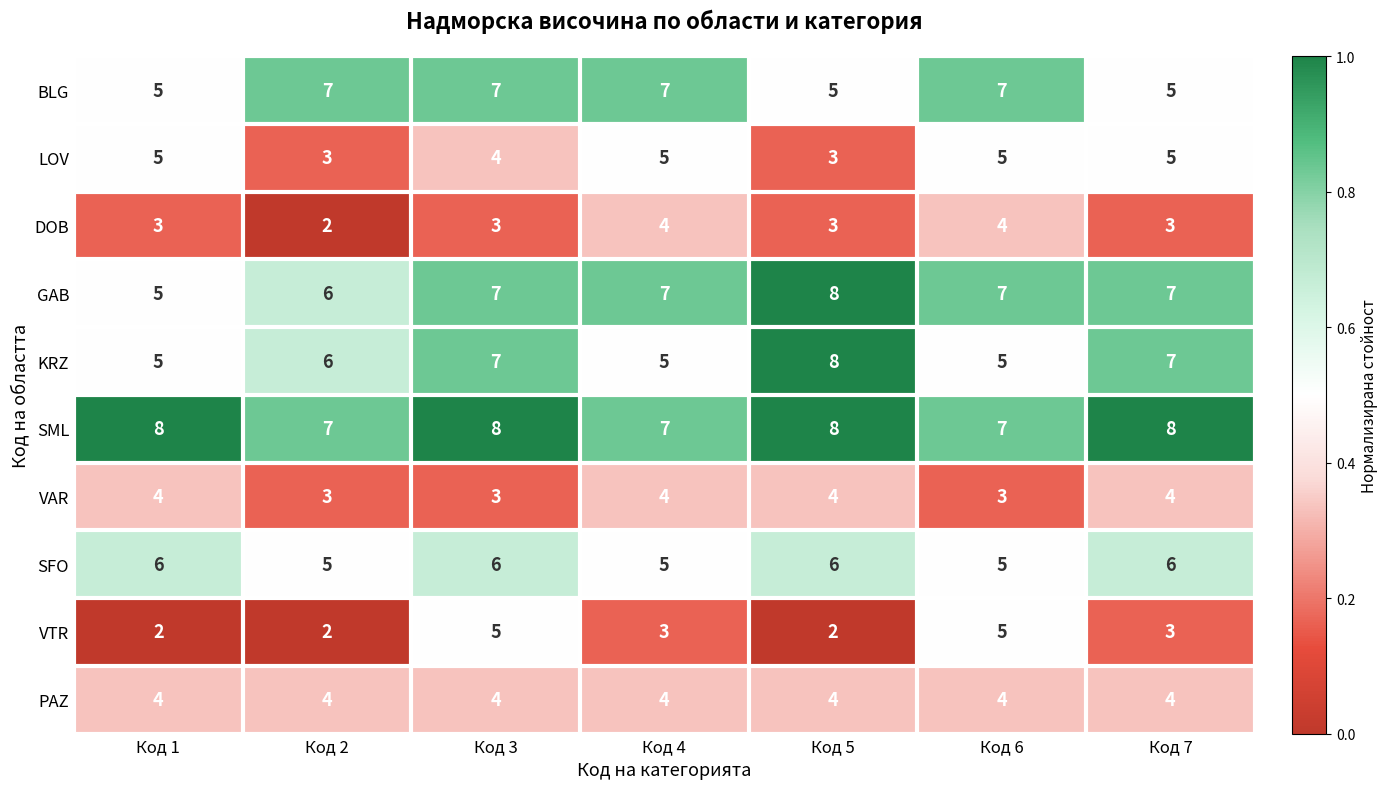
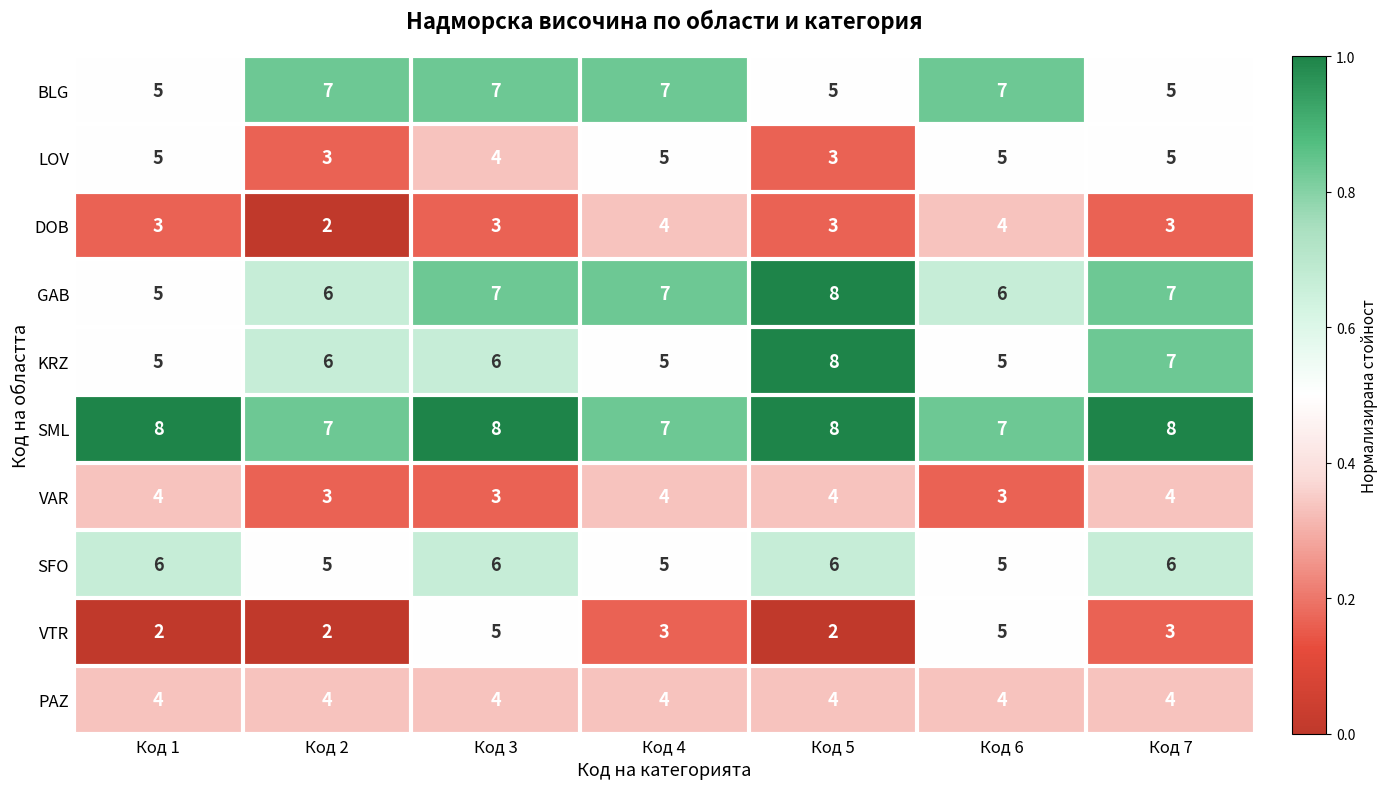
  {
    "BLG": {
      "Код 1": 5,
      "Код 2": 7,
      "Код 3": 7,
      "Код 4": 7,
      "Код 5": 5,
      "Код 6": 7,
      "Код 7": 5
    },
    "LOV": {
      "Код 1": 5,
      "Код 2": 3,
      "Код 3": 4,
      "Код 4": 5,
      "Код 5": 3,
      "Код 6": 5,
      "Код 7": 5
    },
    "DOB": {
      "Код 1": 3,
      "Код 2": 2,
      "Код 3": 3,
      "Код 4": 4,
      "Код 5": 3,
      "Код 6": 4,
      "Код 7": 3
    },
    "GAB": {
      "Код 1": 5,
      "Код 2": 6,
      "Код 3": 7,
      "Код 4": 7,
      "Код 5": 8,
-     "Код 6": 7,
+     "Код 6": 6,
      "Код 7": 7
    },
    "KRZ": {
      "Код 1": 5,
      "Код 2": 6,
-     "Код 3": 7,
+     "Код 3": 6,
      "Код 4": 5,
      "Код 5": 8,
      "Код 6": 5,
      "Код 7": 7
    },
    "SML": {
      "Код 1": 8,
      "Код 2": 7,
      "Код 3": 8,
      "Код 4": 7,
      "Код 5": 8,
      "Код 6": 7,
      "Код 7": 8
    },
    "VAR": {
      "Код 1": 4,
      "Код 2": 3,
      "Код 3": 3,
      "Код 4": 4,
      "Код 5": 4,
      "Код 6": 3,
      "Код 7": 4
    },
    "SFO": {
      "Код 1": 6,
      "Код 2": 5,
      "Код 3": 6,
      "Код 4": 5,
      "Код 5": 6,
      "Код 6": 5,
      "Код 7": 6
    },
    "VTR": {
      "Код 1": 2,
      "Код 2": 2,
      "Код 3": 5,
      "Код 4": 3,
      "Код 5": 2,
      "Код 6": 5,
      "Код 7": 3
    },
    "PAZ": {
      "Код 1": 4,
      "Код 2": 4,
      "Код 3": 4,
      "Код 4": 4,
      "Код 5": 4,
      "Код 6": 4,
      "Код 7": 4
    }
  }
